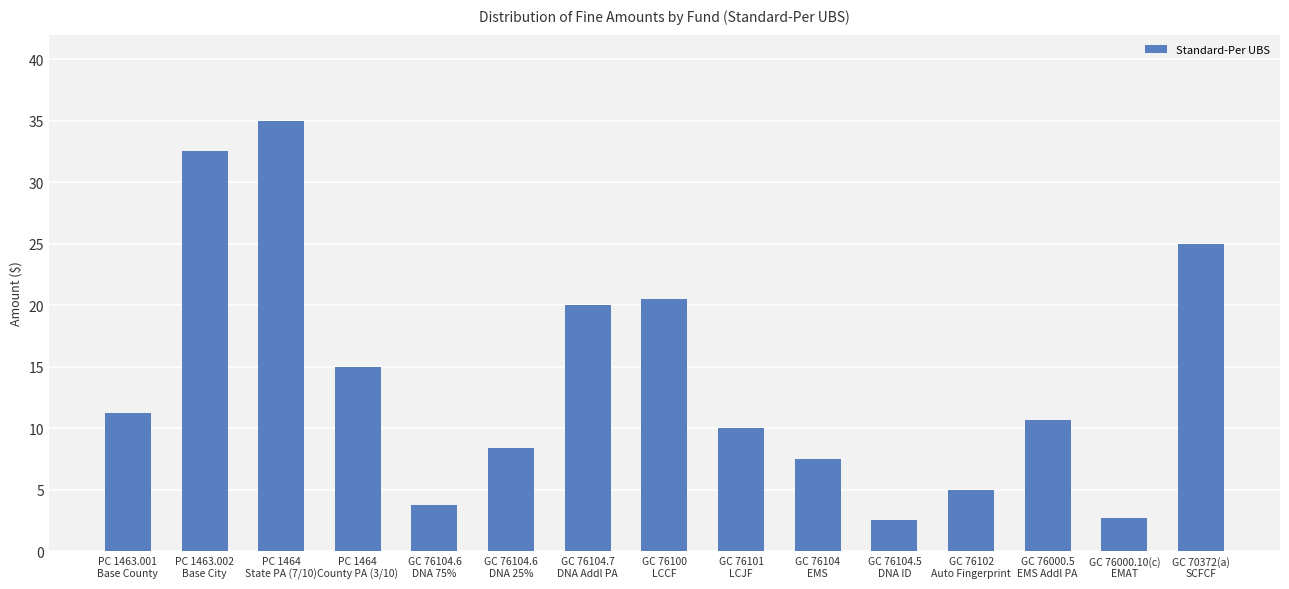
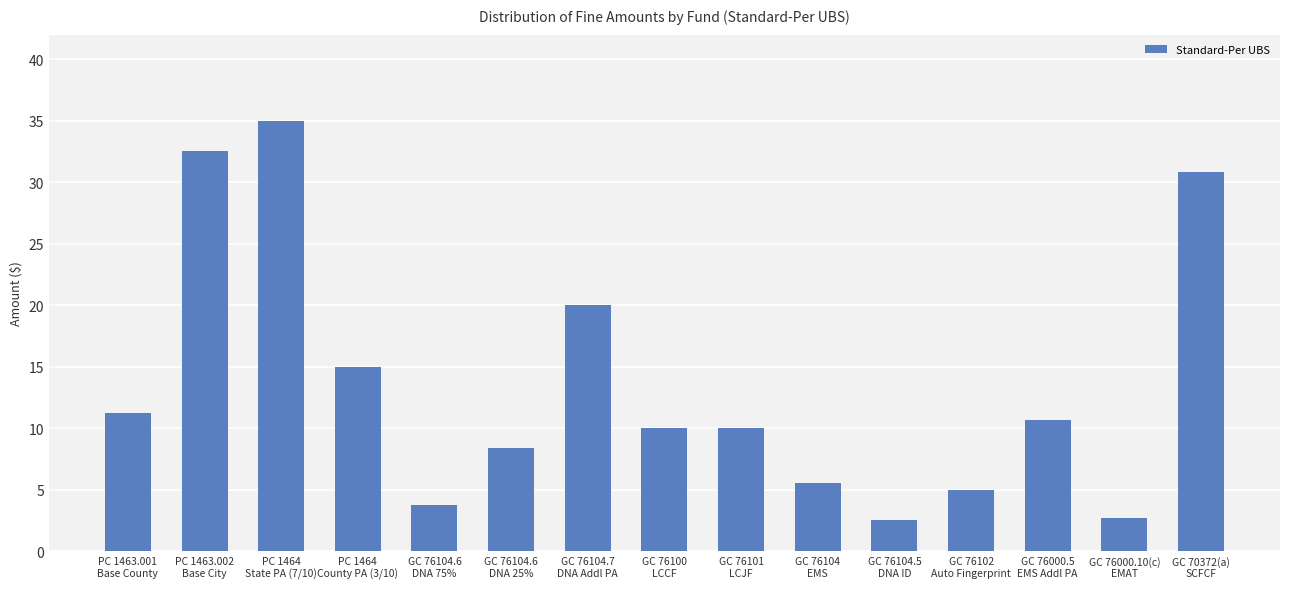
  {
    "PC 1463.001 Base County": 11.3,
    "PC 1463.002 Base City": 32.5,
    "PC 1464 State PA (7/10)": 35.0,
    "PC 1464 County PA (3/10)": 15.0,
    "GC 76104.6 DNA 75%": 3.8,
    "GC 76104.6 DNA 25%": 8.4,
    "GC 76104.7 DNA Addl PA": 20.0,
-   "GC 76100 LCCF": 20.5,
+   "GC 76100 LCCF": 10.0,
    "GC 76101 LCJF": 10.0,
-   "GC 76104 EMS": 7.5,
+   "GC 76104 EMS": 5.5,
    "GC 76104.5 DNA ID": 2.5,
    "GC 76102 Auto Fingerprint": 5.0,
    "GC 76000.5 EMS Addl PA": 10.7,
    "GC 76000.10(c) EMAT": 2.7,
-   "GC 70372(a) SCFCF": 25.0
+   "GC 70372(a) SCFCF": 30.8
  }
